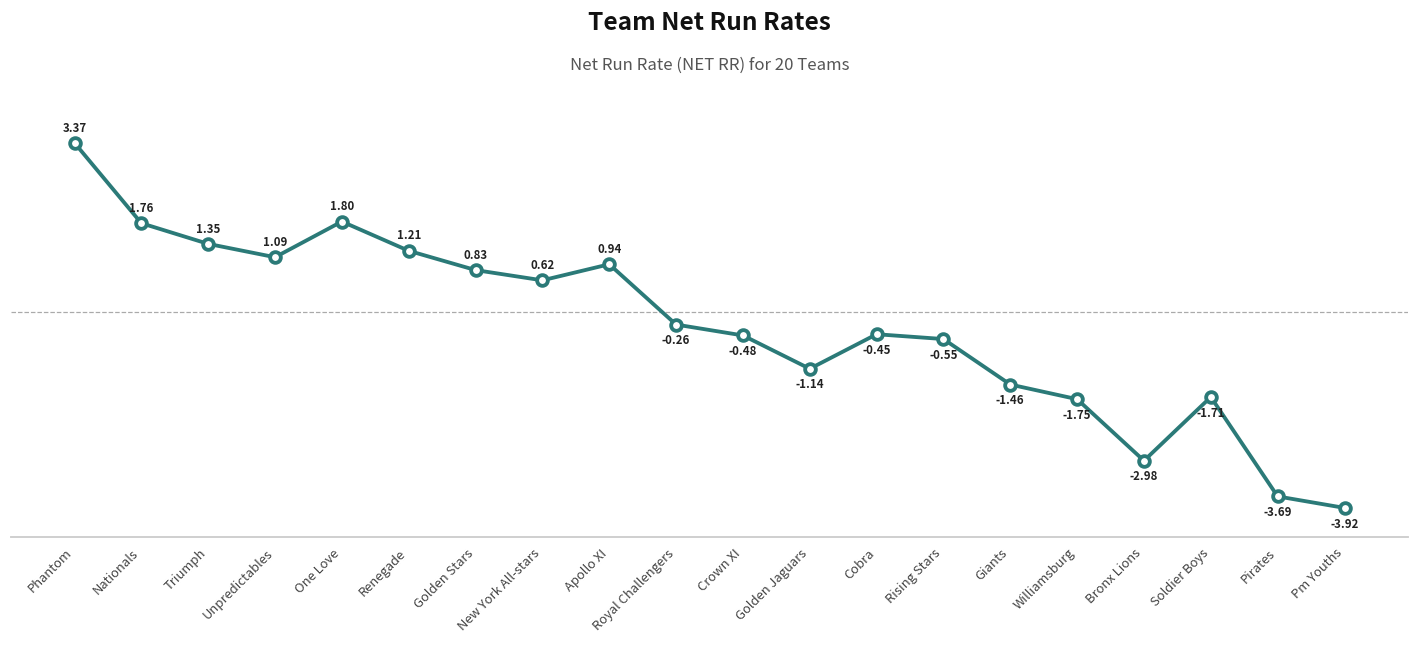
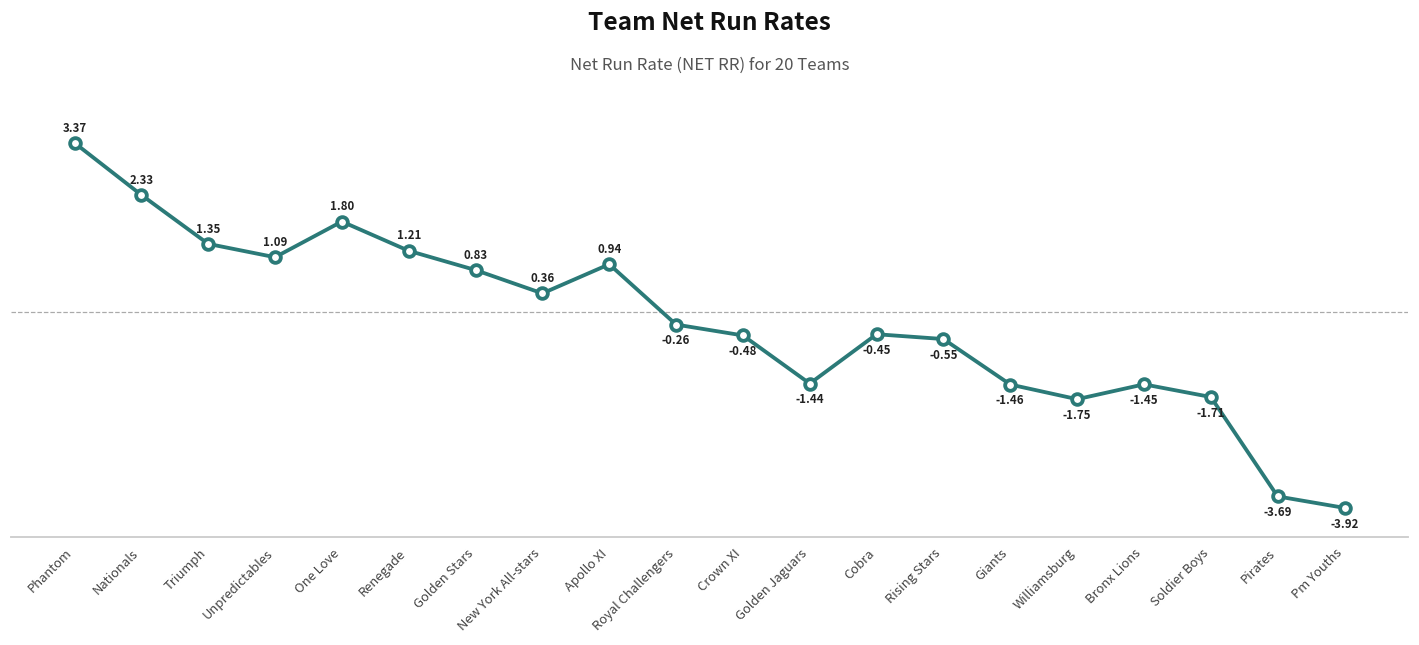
  {
    "Phantom": 3.37,
-   "Nationals": 1.76,
+   "Nationals": 2.33,
    "Triumph": 1.35,
    "Unpredictables": 1.09,
    "One Love": 1.80,
    "Renegade": 1.21,
    "Golden Stars": 0.83,
-   "New York All-stars": 0.62,
+   "New York All-stars": 0.36,
    "Apollo XI": 0.94,
    "Royal Challengers": -0.26,
    "Crown XI": -0.48,
-   "Golden Jaguars": -1.14,
+   "Golden Jaguars": -1.44,
    "Cobra": -0.45,
    "Rising Stars": -0.55,
    "Giants": -1.46,
    "Williamsburg": -1.75,
-   "Bronx Lions": -2.98,
+   "Bronx Lions": -1.45,
    "Soldier Boys": -1.71,
    "Pirates": -3.69,
    "Pm Youths": -3.92
  }
